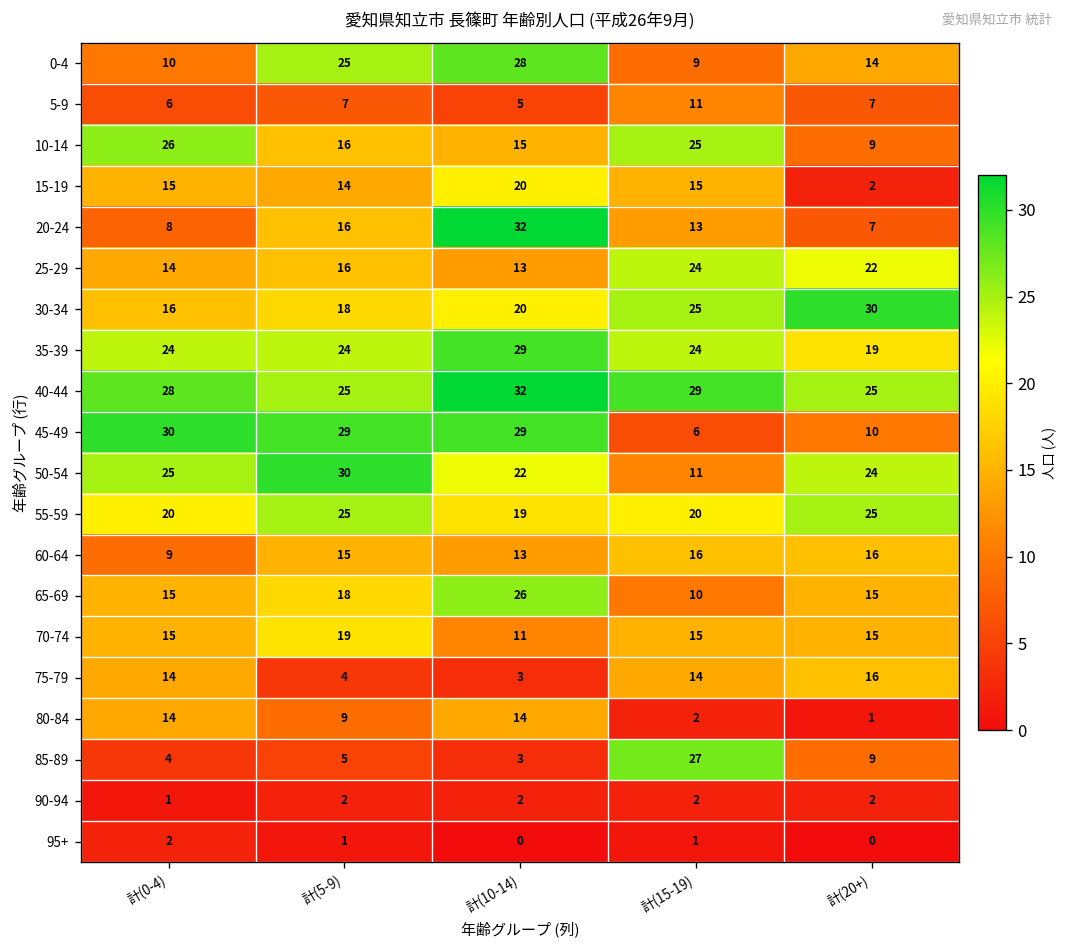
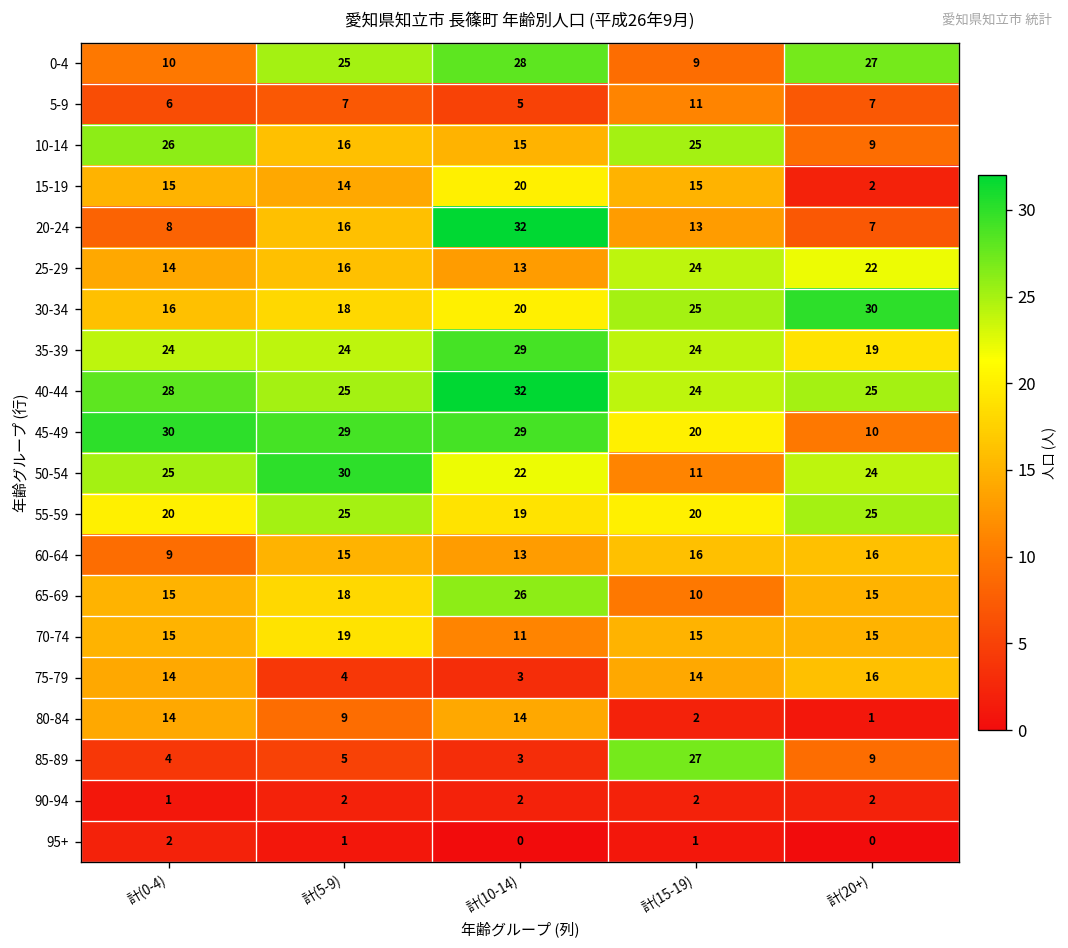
  {
    "0-4": {
      "計(0-4)": 10,
      "計(5-9)": 25,
      "計(10-14)": 28,
      "計(15-19)": 9,
-     "計(20+)": 14
+     "計(20+)": 27
    },
    "5-9": {
      "計(0-4)": 6,
      "計(5-9)": 7,
      "計(10-14)": 5,
      "計(15-19)": 11,
      "計(20+)": 7
    },
    "10-14": {
      "計(0-4)": 26,
      "計(5-9)": 16,
      "計(10-14)": 15,
      "計(15-19)": 25,
      "計(20+)": 9
    },
    "15-19": {
      "計(0-4)": 15,
      "計(5-9)": 14,
      "計(10-14)": 20,
      "計(15-19)": 15,
      "計(20+)": 2
    },
    "20-24": {
      "計(0-4)": 8,
      "計(5-9)": 16,
      "計(10-14)": 32,
      "計(15-19)": 13,
      "計(20+)": 7
    },
    "25-29": {
      "計(0-4)": 14,
      "計(5-9)": 16,
      "計(10-14)": 13,
      "計(15-19)": 24,
      "計(20+)": 22
    },
    "30-34": {
      "計(0-4)": 16,
      "計(5-9)": 18,
      "計(10-14)": 20,
      "計(15-19)": 25,
      "計(20+)": 30
    },
    "35-39": {
      "計(0-4)": 24,
      "計(5-9)": 24,
      "計(10-14)": 29,
      "計(15-19)": 24,
      "計(20+)": 19
    },
    "40-44": {
      "計(0-4)": 28,
      "計(5-9)": 25,
      "計(10-14)": 32,
-     "計(15-19)": 29,
+     "計(15-19)": 24,
      "計(20+)": 25
    },
    "45-49": {
      "計(0-4)": 30,
      "計(5-9)": 29,
      "計(10-14)": 29,
-     "計(15-19)": 6,
+     "計(15-19)": 20,
      "計(20+)": 10
    },
    "50-54": {
      "計(0-4)": 25,
      "計(5-9)": 30,
      "計(10-14)": 22,
      "計(15-19)": 11,
      "計(20+)": 24
    },
    "55-59": {
      "計(0-4)": 20,
      "計(5-9)": 25,
      "計(10-14)": 19,
      "計(15-19)": 20,
      "計(20+)": 25
    },
    "60-64": {
      "計(0-4)": 9,
      "計(5-9)": 15,
      "計(10-14)": 13,
      "計(15-19)": 16,
      "計(20+)": 16
    },
    "65-69": {
      "計(0-4)": 15,
      "計(5-9)": 18,
      "計(10-14)": 26,
      "計(15-19)": 10,
      "計(20+)": 15
    },
    "70-74": {
      "計(0-4)": 15,
      "計(5-9)": 19,
      "計(10-14)": 11,
      "計(15-19)": 15,
      "計(20+)": 15
    },
    "75-79": {
      "計(0-4)": 14,
      "計(5-9)": 4,
      "計(10-14)": 3,
      "計(15-19)": 14,
      "計(20+)": 16
    },
    "80-84": {
      "計(0-4)": 14,
      "計(5-9)": 9,
      "計(10-14)": 14,
      "計(15-19)": 2,
      "計(20+)": 1
    },
    "85-89": {
      "計(0-4)": 4,
      "計(5-9)": 5,
      "計(10-14)": 3,
      "計(15-19)": 27,
      "計(20+)": 9
    },
    "90-94": {
      "計(0-4)": 1,
      "計(5-9)": 2,
      "計(10-14)": 2,
      "計(15-19)": 2,
      "計(20+)": 2
    },
    "95+": {
      "計(0-4)": 2,
      "計(5-9)": 1,
      "計(10-14)": 0,
      "計(15-19)": 1,
      "計(20+)": 0
    }
  }
